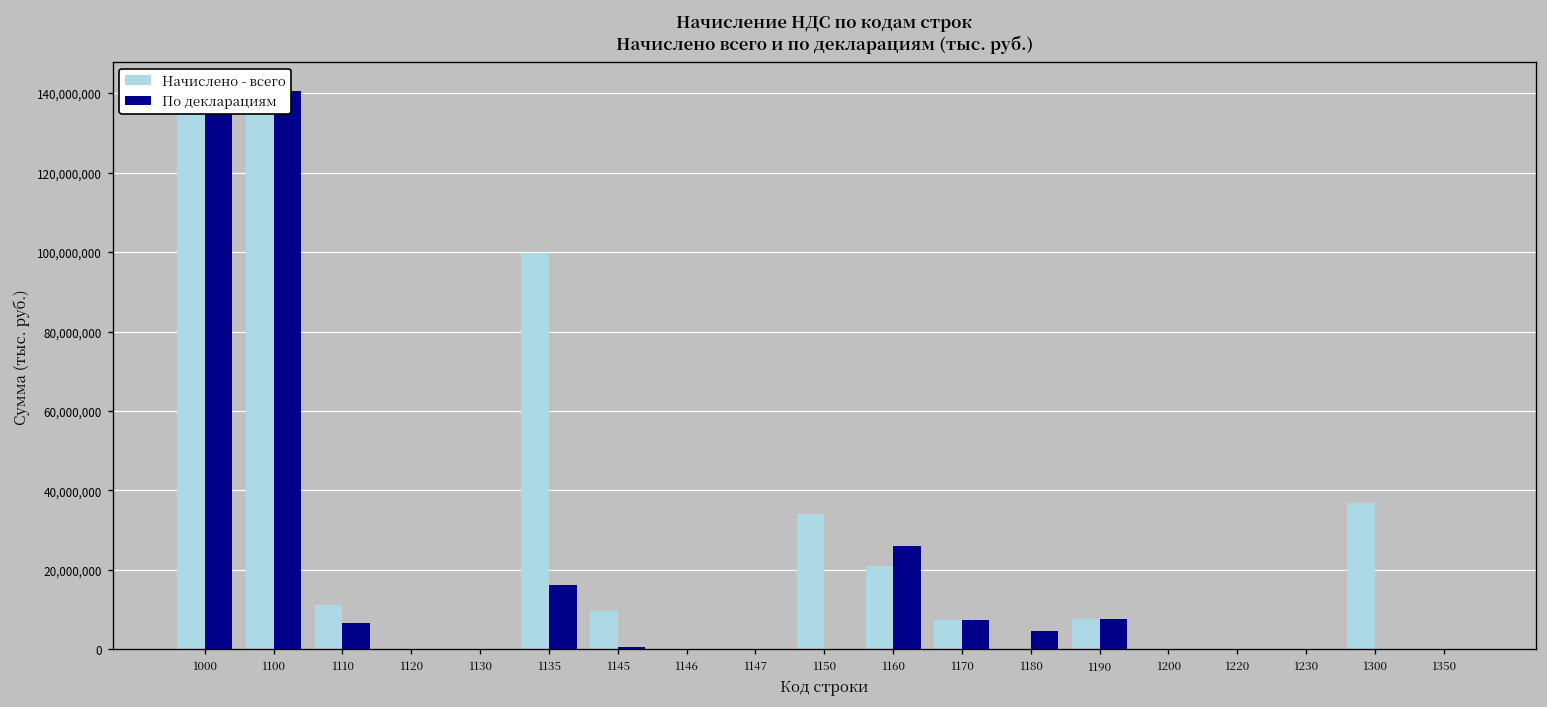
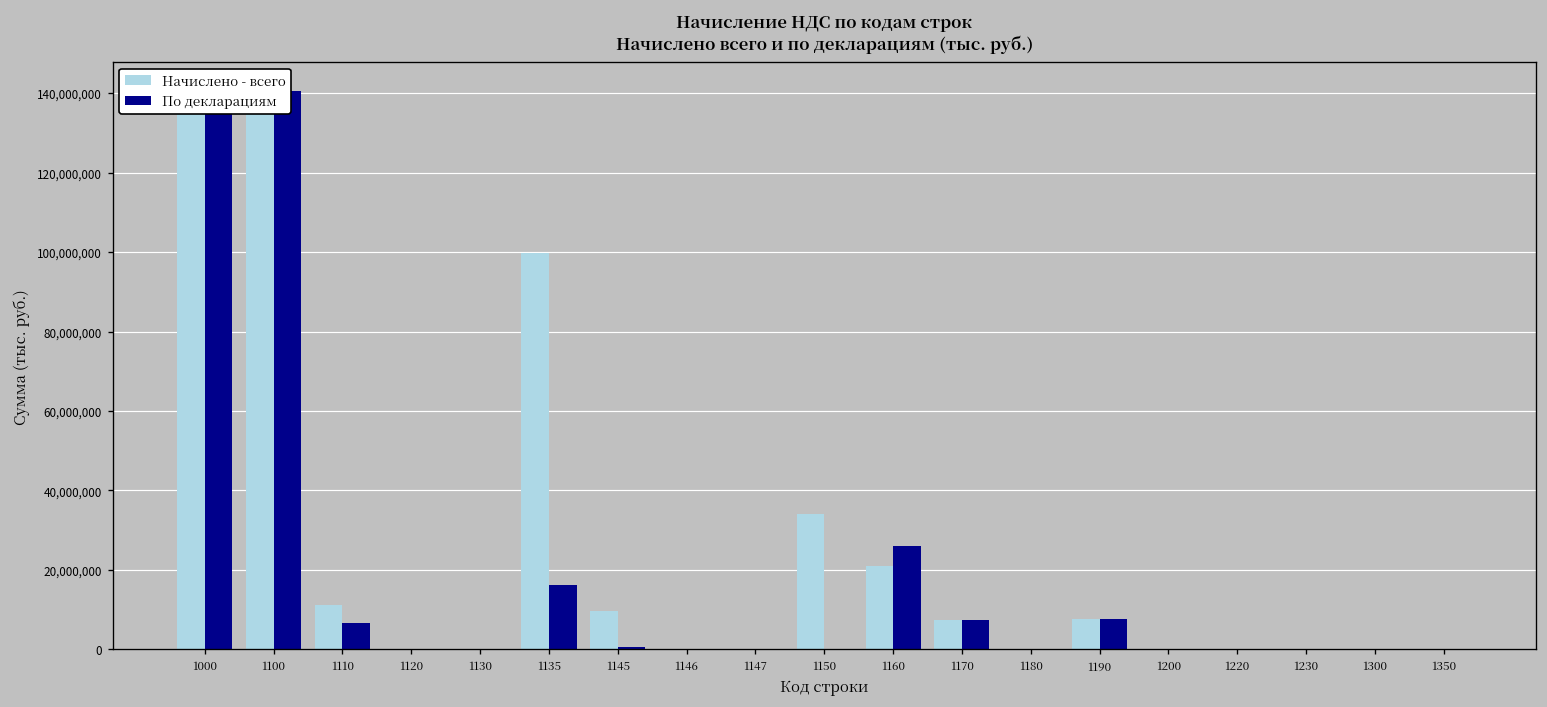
  {
    "Начислено - всего": {
      "1110": "11,000,000",
      "1135": "100,000,000",
      "1145": "10,000,000",
      "1150": "34,000,000",
      "1160": "21,000,000",
      "1170": "7,000,000",
      "1190": "8,000,000",
-     "1300": "37,000,000"
+     "1300": "0"
    },
    "По декларациям": {
      "1110": "7,000,000",
      "1130": "0",
      "1135": "16,000,000",
      "1160": "26,000,000",
      "1170": "7,000,000",
-     "1180": "5,000,000",
+     "1180": "0",
      "1190": "8,000,000"
    }
  }
